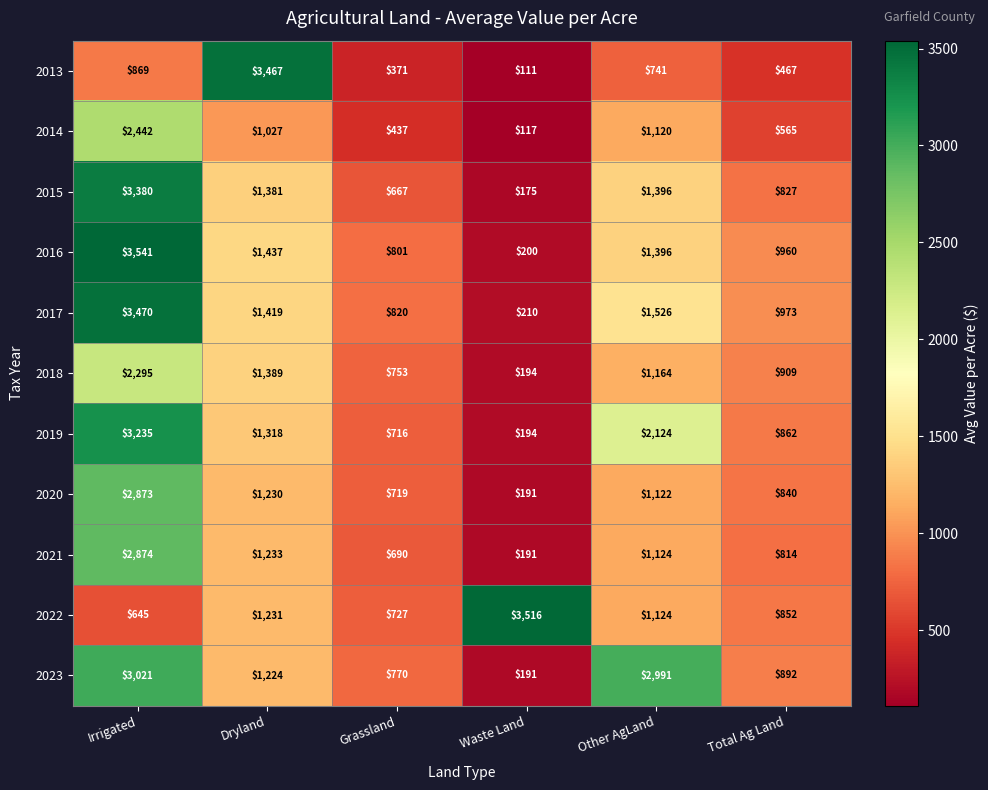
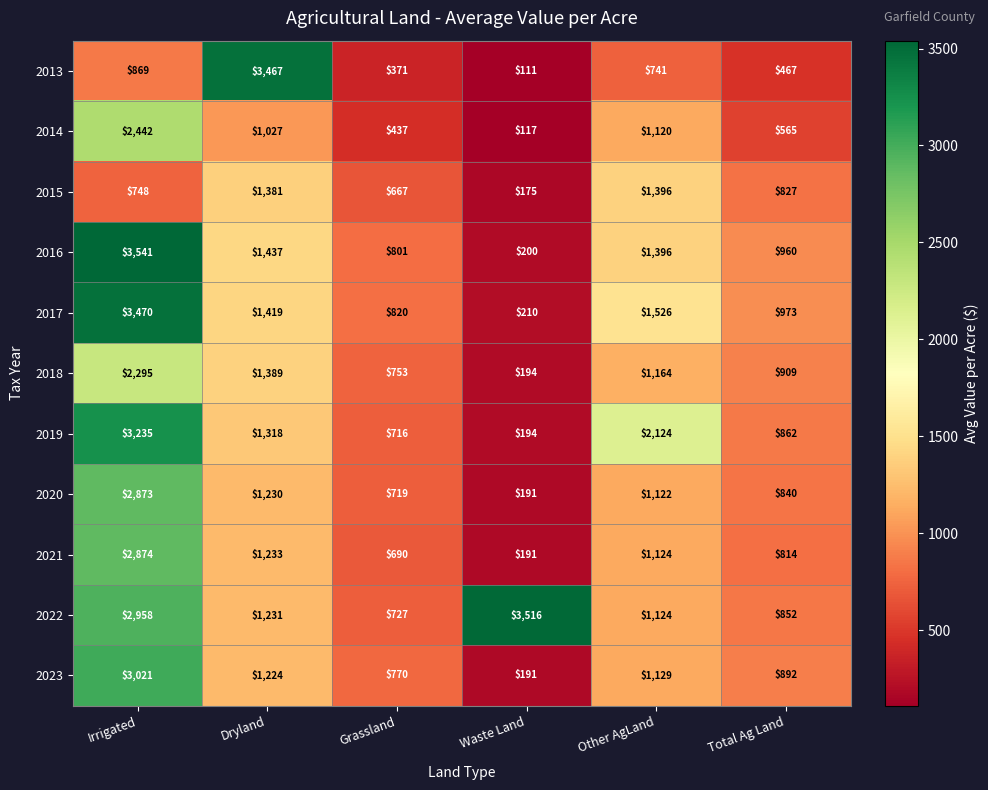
  {
    "2013": {
      "Irrigated": "$869",
      "Dryland": "$3,467",
      "Grassland": "$371",
      "Waste Land": "$111",
      "Other AgLand": "$741",
      "Total Ag Land": "$467"
    },
    "2014": {
      "Irrigated": "$2,442",
      "Dryland": "$1,027",
      "Grassland": "$437",
      "Waste Land": "$117",
      "Other AgLand": "$1,120",
      "Total Ag Land": "$565"
    },
    "2015": {
-     "Irrigated": "$3,380",
+     "Irrigated": "$748",
      "Dryland": "$1,381",
      "Grassland": "$667",
      "Waste Land": "$175",
      "Other AgLand": "$1,396",
      "Total Ag Land": "$827"
    },
    "2016": {
      "Irrigated": "$3,541",
      "Dryland": "$1,437",
      "Grassland": "$801",
      "Waste Land": "$200",
      "Other AgLand": "$1,396",
      "Total Ag Land": "$960"
    },
    "2017": {
      "Irrigated": "$3,470",
      "Dryland": "$1,419",
      "Grassland": "$820",
      "Waste Land": "$210",
      "Other AgLand": "$1,526",
      "Total Ag Land": "$973"
    },
    "2018": {
      "Irrigated": "$2,295",
      "Dryland": "$1,389",
      "Grassland": "$753",
      "Waste Land": "$194",
      "Other AgLand": "$1,164",
      "Total Ag Land": "$909"
    },
    "2019": {
      "Irrigated": "$3,235",
      "Dryland": "$1,318",
      "Grassland": "$716",
      "Waste Land": "$194",
      "Other AgLand": "$2,124",
      "Total Ag Land": "$862"
    },
    "2020": {
      "Irrigated": "$2,873",
      "Dryland": "$1,230",
      "Grassland": "$719",
      "Waste Land": "$191",
      "Other AgLand": "$1,122",
      "Total Ag Land": "$840"
    },
    "2021": {
      "Irrigated": "$2,874",
      "Dryland": "$1,233",
      "Grassland": "$690",
      "Waste Land": "$191",
      "Other AgLand": "$1,124",
      "Total Ag Land": "$814"
    },
    "2022": {
-     "Irrigated": "$645",
+     "Irrigated": "$2,958",
      "Dryland": "$1,231",
      "Grassland": "$727",
      "Waste Land": "$3,516",
      "Other AgLand": "$1,124",
      "Total Ag Land": "$852"
    },
    "2023": {
      "Irrigated": "$3,021",
      "Dryland": "$1,224",
      "Grassland": "$770",
      "Waste Land": "$191",
-     "Other AgLand": "$2,991",
+     "Other AgLand": "$1,129",
      "Total Ag Land": "$892"
    }
  }
